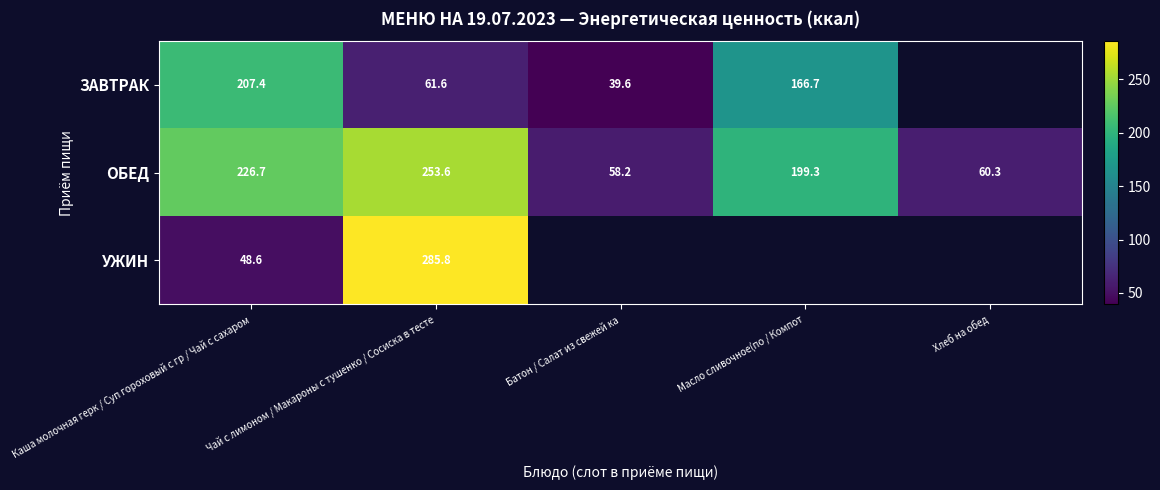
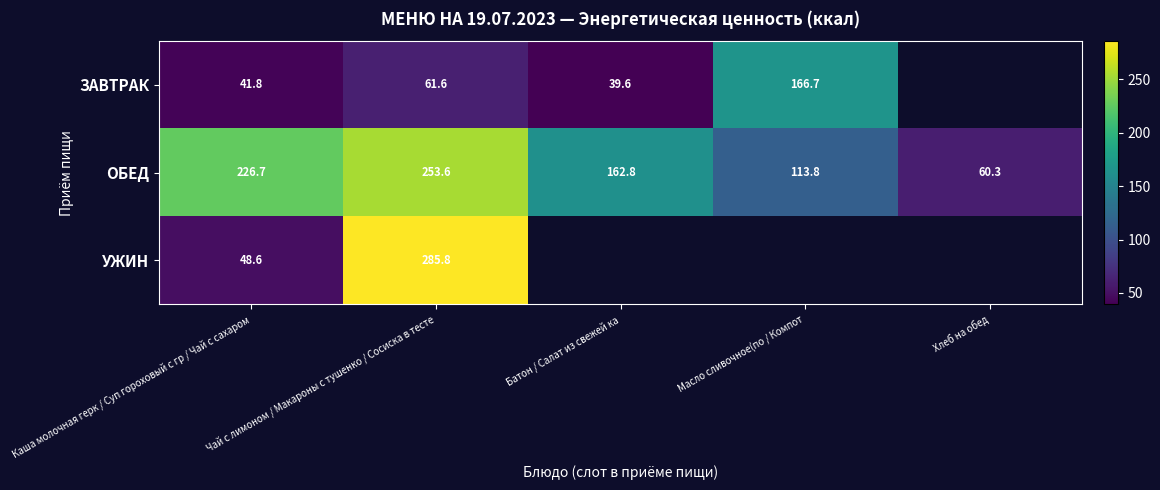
  {
    "ЗАВТРАК": {
-     "Каша молочная герк / Суп гороховый с гр / Чай с сахаром": 207.4,
+     "Каша молочная герк / Суп гороховый с гр / Чай с сахаром": 41.8,
      "Чай с лимоном / Макароны с тушенко / Сосиска в тесте": 61.6,
      "Батон / Салат из свежей ка": 39.6,
      "Масло сливочное(по / Компот": 166.7
    },
    "ОБЕД": {
      "Каша молочная герк / Суп гороховый с гр / Чай с сахаром": 226.7,
      "Чай с лимоном / Макароны с тушенко / Сосиска в тесте": 253.6,
-     "Батон / Салат из свежей ка": 58.2,
-     "Масло сливочное(по / Компот": 199.3,
+     "Батон / Салат из свежей ка": 162.8,
+     "Масло сливочное(по / Компот": 113.8,
      "Хлеб на обед": 60.3
    },
    "УЖИН": {
      "Каша молочная герк / Суп гороховый с гр / Чай с сахаром": 48.6,
      "Чай с лимоном / Макароны с тушенко / Сосиска в тесте": 285.8
    }
  }
